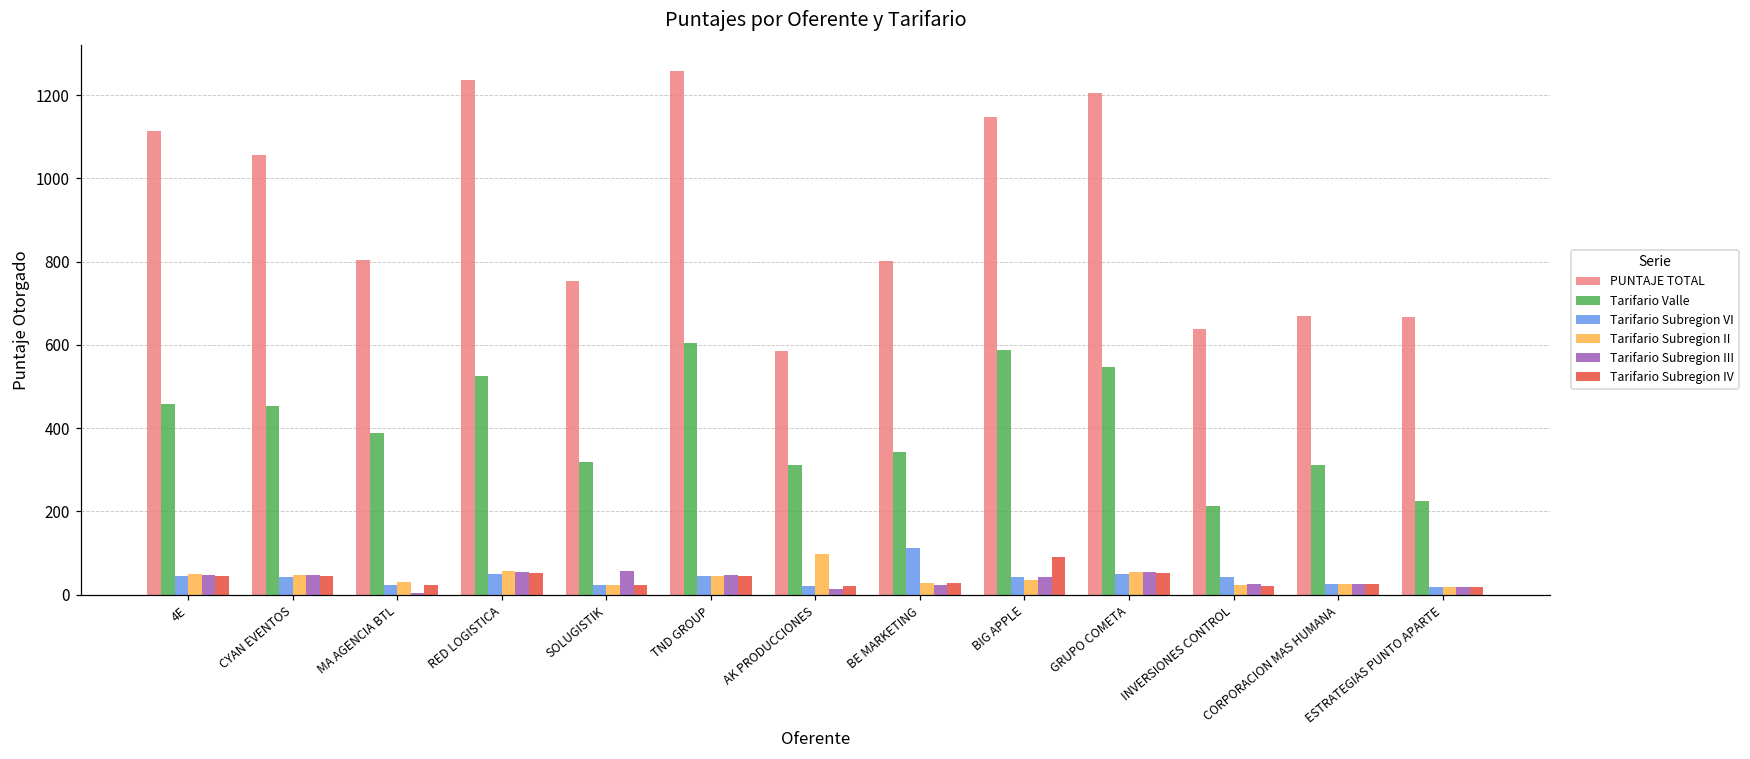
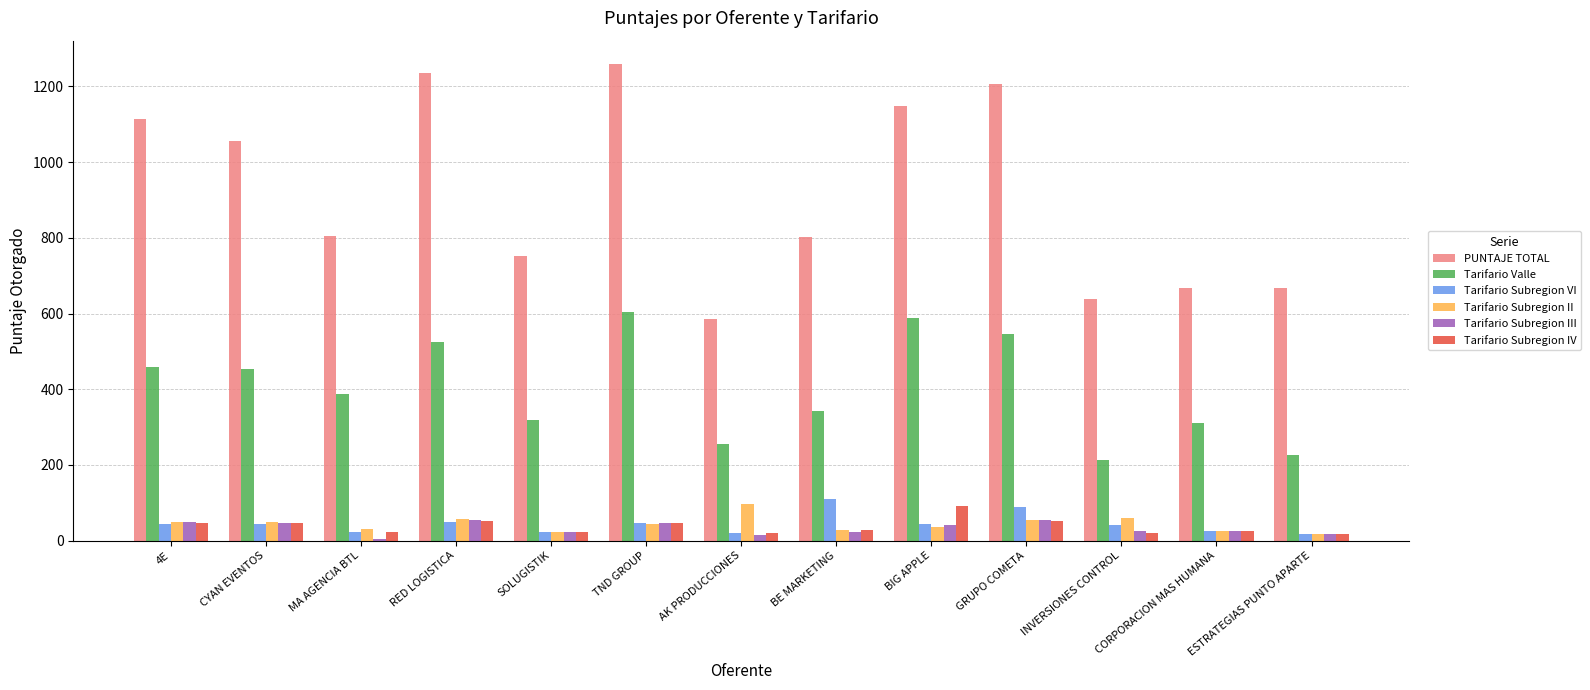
  {
    "PUNTAJE TOTAL": {
      "4E": 1110,
      "CYAN EVENTOS": 1060,
      "MA AGENCIA BTL": 800,
      "RED LOGISTICA": 1240,
      "SOLUGISTIK": 750,
      "TND GROUP": 1260,
      "AK PRODUCCIONES": 590,
      "BE MARKETING": 800,
      "BIG APPLE": 1150,
      "GRUPO COMETA": 1210,
      "INVERSIONES CONTROL": 640,
      "CORPORACION MAS HUMANA": 670,
      "ESTRATEGIAS PUNTO APARTE": 670
    },
    "Tarifario Valle": {
      "4E": 460,
      "CYAN EVENTOS": 450,
      "MA AGENCIA BTL": 390,
      "RED LOGISTICA": 530,
      "SOLUGISTIK": 320,
      "TND GROUP": 600,
-     "AK PRODUCCIONES": 310,
+     "AK PRODUCCIONES": 260,
      "BE MARKETING": 340,
      "BIG APPLE": 590,
      "GRUPO COMETA": 550,
      "INVERSIONES CONTROL": 210,
      "CORPORACION MAS HUMANA": 310,
      "ESTRATEGIAS PUNTO APARTE": 230
    },
    "Tarifario Subregion VI": {
      "4E": 40,
      "CYAN EVENTOS": 40,
      "MA AGENCIA BTL": 20,
      "RED LOGISTICA": 50,
      "SOLUGISTIK": 20,
      "TND GROUP": 50,
      "AK PRODUCCIONES": 20,
      "BE MARKETING": 110,
      "BIG APPLE": 40,
-     "GRUPO COMETA": 50,
+     "GRUPO COMETA": 90,
      "INVERSIONES CONTROL": 40,
      "CORPORACION MAS HUMANA": 30,
      "ESTRATEGIAS PUNTO APARTE": 20
    },
    "Tarifario Subregion II": {
      "4E": 50,
      "CYAN EVENTOS": 50,
      "MA AGENCIA BTL": 30,
      "RED LOGISTICA": 60,
      "SOLUGISTIK": 20,
      "TND GROUP": 50,
      "AK PRODUCCIONES": 100,
      "BE MARKETING": 30,
      "BIG APPLE": 40,
      "GRUPO COMETA": 50,
-     "INVERSIONES CONTROL": 20,
+     "INVERSIONES CONTROL": 60,
      "CORPORACION MAS HUMANA": 30,
      "ESTRATEGIAS PUNTO APARTE": 20
    },
    "Tarifario Subregion III": {
      "4E": 50,
      "CYAN EVENTOS": 50,
      "RED LOGISTICA": 50,
-     "SOLUGISTIK": 60,
+     "SOLUGISTIK": 20,
      "TND GROUP": 50,
      "AK PRODUCCIONES": 10,
      "BE MARKETING": 20,
      "BIG APPLE": 40,
      "GRUPO COMETA": 50,
      "INVERSIONES CONTROL": 30,
      "CORPORACION MAS HUMANA": 30,
      "ESTRATEGIAS PUNTO APARTE": 20
    },
    "Tarifario Subregion IV": {
      "4E": 50,
      "CYAN EVENTOS": 50,
      "MA AGENCIA BTL": 20,
      "RED LOGISTICA": 50,
      "SOLUGISTIK": 20,
      "TND GROUP": 50,
      "AK PRODUCCIONES": 20,
      "BE MARKETING": 30,
      "BIG APPLE": 90,
      "GRUPO COMETA": 50,
      "INVERSIONES CONTROL": 20,
      "CORPORACION MAS HUMANA": 30,
      "ESTRATEGIAS PUNTO APARTE": 20
    }
  }
